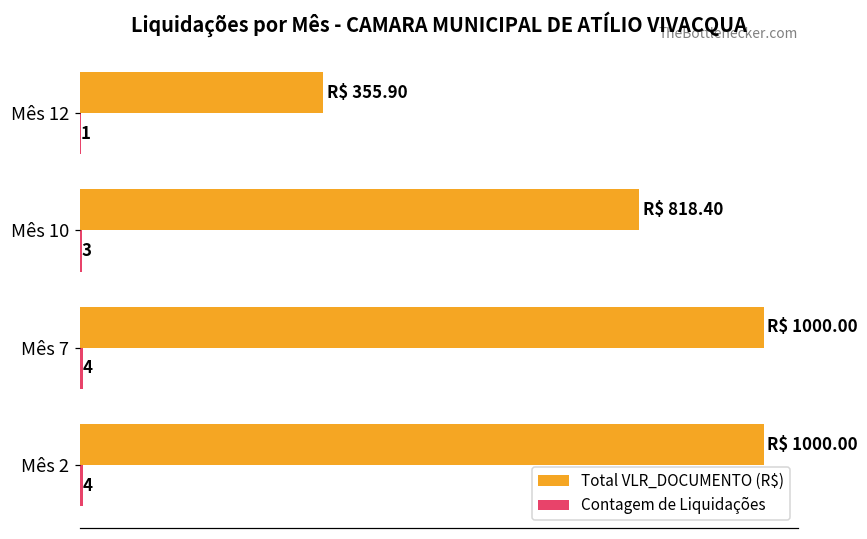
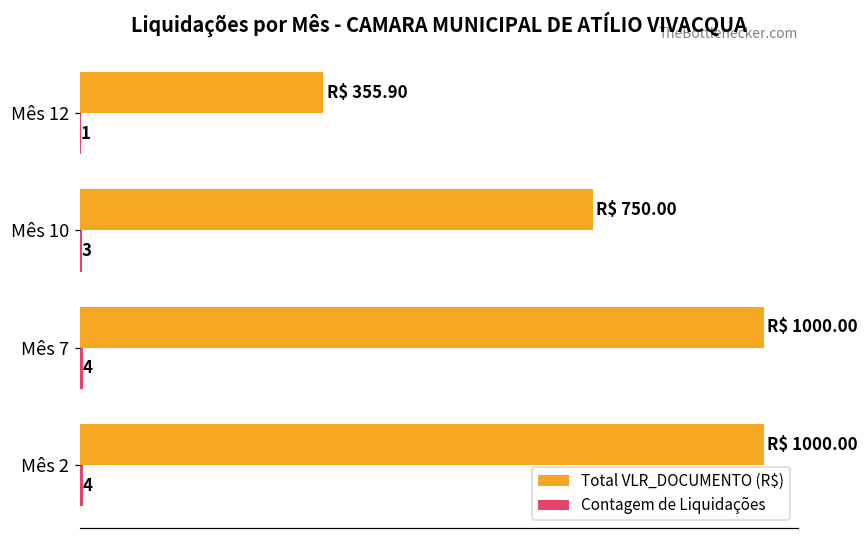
  {
    "Total VLR_DOCUMENTO (R$)": {
      "Mês 12": 355.90,
-     "Mês 10": 818.40,
+     "Mês 10": 750.00,
      "Mês 7": 1000.00,
      "Mês 2": 1000.00
    },
    "Contagem de Liquidações": {
      "Mês 12": 1,
      "Mês 10": 3,
      "Mês 7": 4,
      "Mês 2": 4
    }
  }
